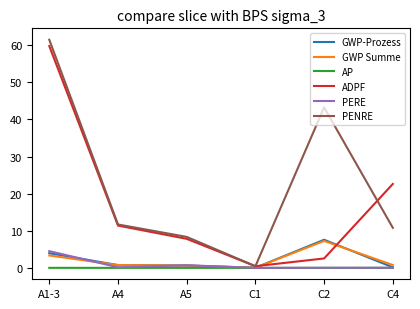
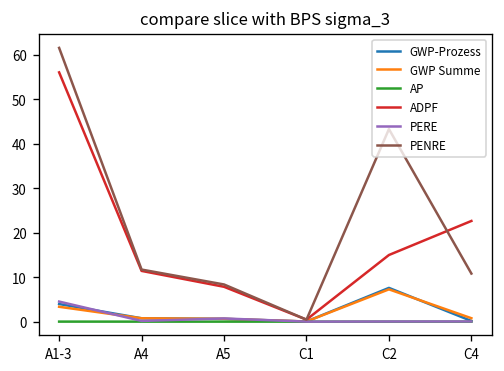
  {
    "AP": {
      "A1-3": 0
    },
    "ADPF": {
-     "A1-3": 60,
-     "C2": 3,
+     "A1-3": 56,
+     "C2": 15,
      "C4": 23
    },
    "PENRE": {
      "A1-3": 62,
      "C4": 11
    }
  }
